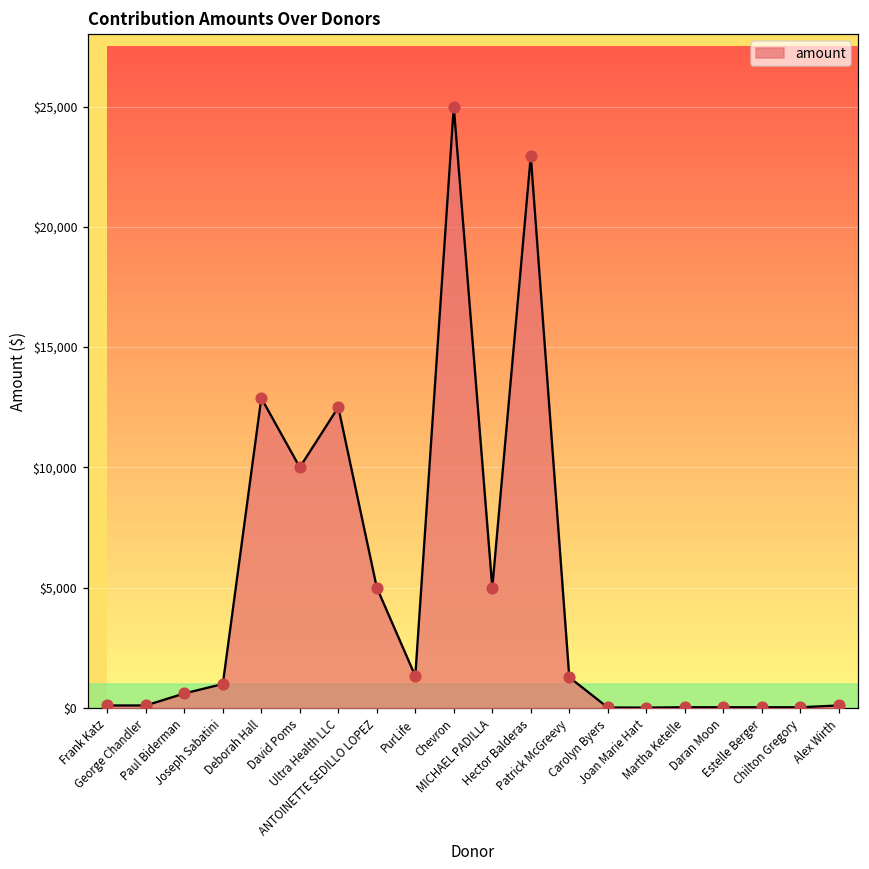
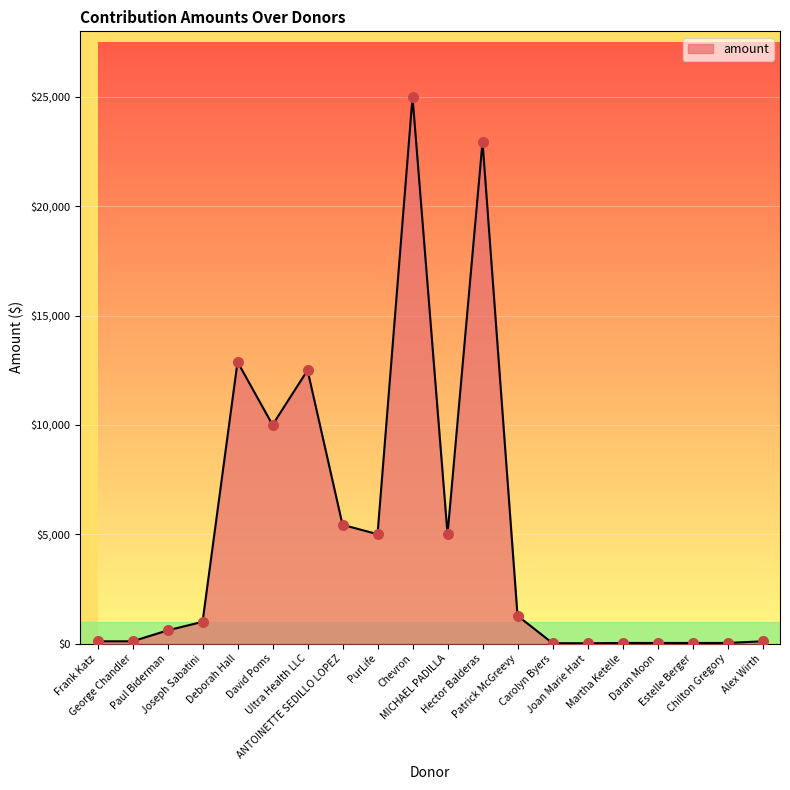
  {
    "Deborah Hall": "$12,900",
    "David Poms": "$10,000",
    "Ultra Health LLC": "$12,500",
-   "ANTOINETTE SEDILLO LOPEZ": "$5,000",
-   "PurLife": "$1,300",
+   "ANTOINETTE SEDILLO LOPEZ": "$5,400",
+   "PurLife": "$5,000",
    "Chevron": "$25,000",
    "MICHAEL PADILLA": "$5,000",
    "Hector Balderas": "$22,900",
    "Patrick McGreevy": "$1,300"
  }
